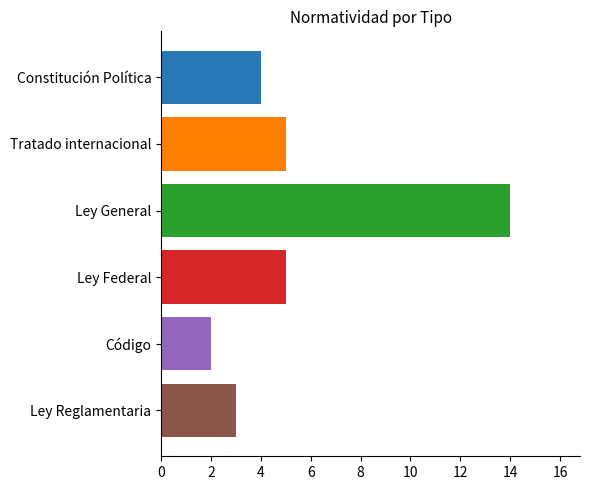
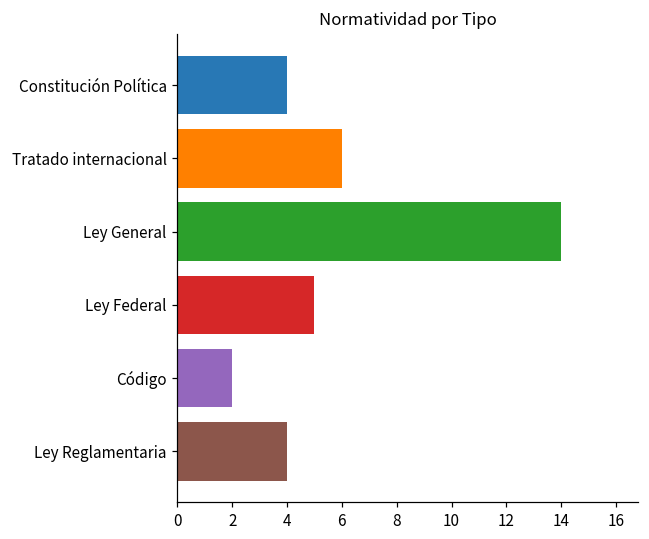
  {
    "Constitución Política": 4,
-   "Tratado internacional": 5,
+   "Tratado internacional": 6,
    "Ley General": 14,
    "Ley Federal": 5,
    "Código": 2,
-   "Ley Reglamentaria": 3
+   "Ley Reglamentaria": 4
  }
